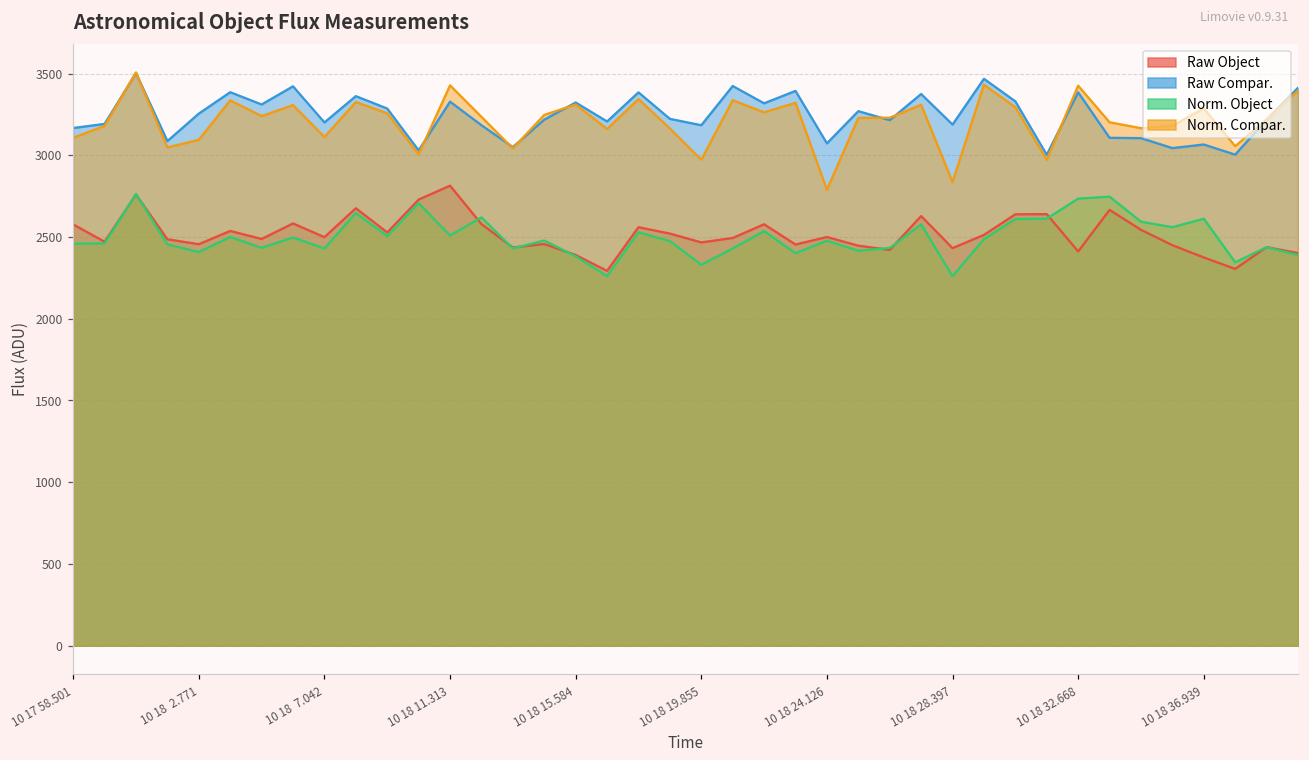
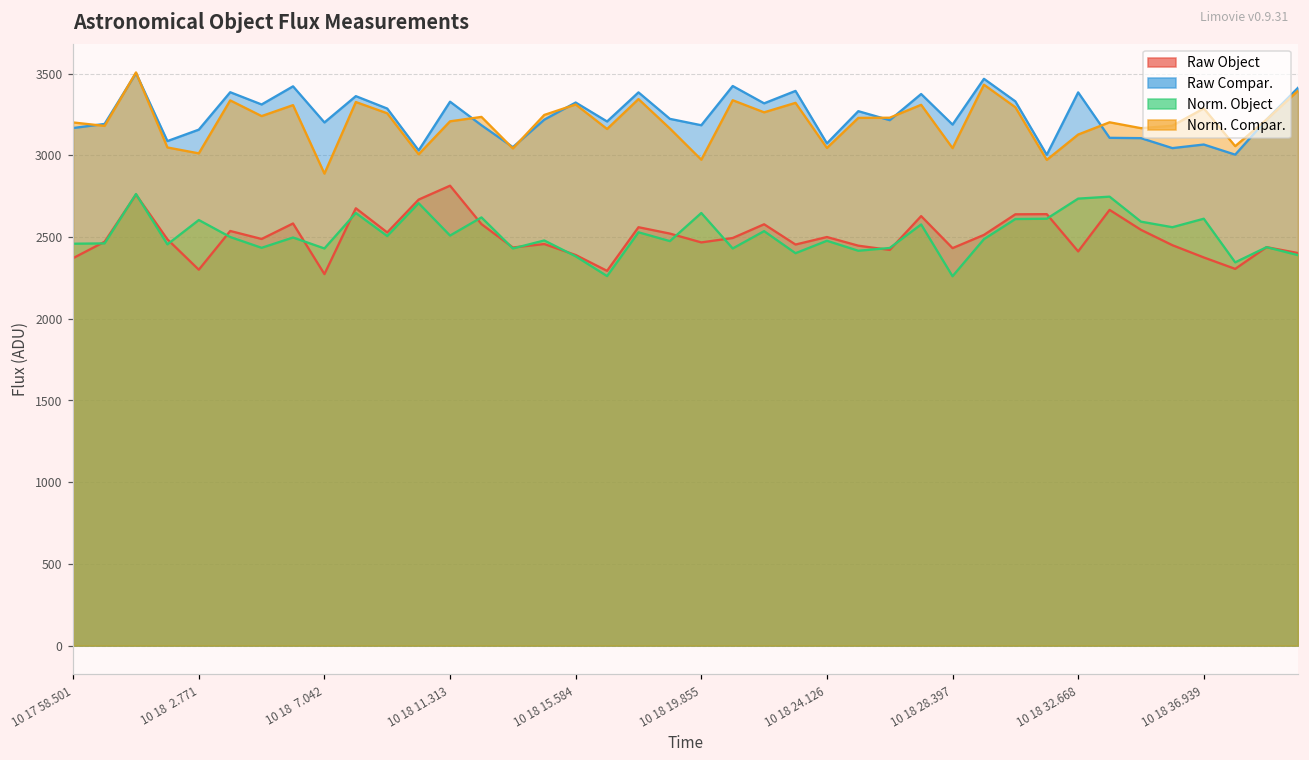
  {
    "Raw Object": {
-     "10 17 58.501": 2580,
-     "10 18 2.771": 2460,
-     "10 18 7.042": 2500,
+     "10 17 58.501": 2370,
+     "10 18 2.771": 2300,
+     "10 18 7.042": 2270,
      "10 18 11.313": 2810,
      "10 18 19.855": 2470,
      "10 18 24.126": 2500,
      "10 18 28.397": 2430,
      "10 18 32.668": 2410,
      "10 18 36.939": 2380
    },
    "Raw Compar.": {
      "10 17 58.501": 3170,
-     "10 18 2.771": 3260,
+     "10 18 2.771": 3160,
      "10 18 7.042": 3200,
      "10 18 11.313": 3330,
      "10 18 19.855": 3180,
      "10 18 24.126": 3070,
      "10 18 28.397": 3190,
      "10 18 32.668": 3390,
      "10 18 36.939": 3070
    },
    "Norm. Object": {
      "10 17 58.501": 2460,
-     "10 18 2.771": 2410,
+     "10 18 2.771": 2600,
      "10 18 7.042": 2430,
      "10 18 11.313": 2510,
-     "10 18 19.855": 2330,
+     "10 18 19.855": 2650,
      "10 18 24.126": 2480,
      "10 18 28.397": 2260,
      "10 18 32.668": 2740,
      "10 18 36.939": 2610
    },
    "Norm. Compar.": {
-     "10 17 58.501": 3110,
-     "10 18 2.771": 3100,
-     "10 18 7.042": 3110,
-     "10 18 11.313": 3430,
+     "10 17 58.501": 3200,
+     "10 18 2.771": 3010,
+     "10 18 7.042": 2890,
+     "10 18 11.313": 3210,
      "10 18 19.855": 2970,
-     "10 18 24.126": 2790,
-     "10 18 28.397": 2840,
-     "10 18 32.668": 3430
+     "10 18 24.126": 3050,
+     "10 18 28.397": 3040,
+     "10 18 32.668": 3130
    }
  }
